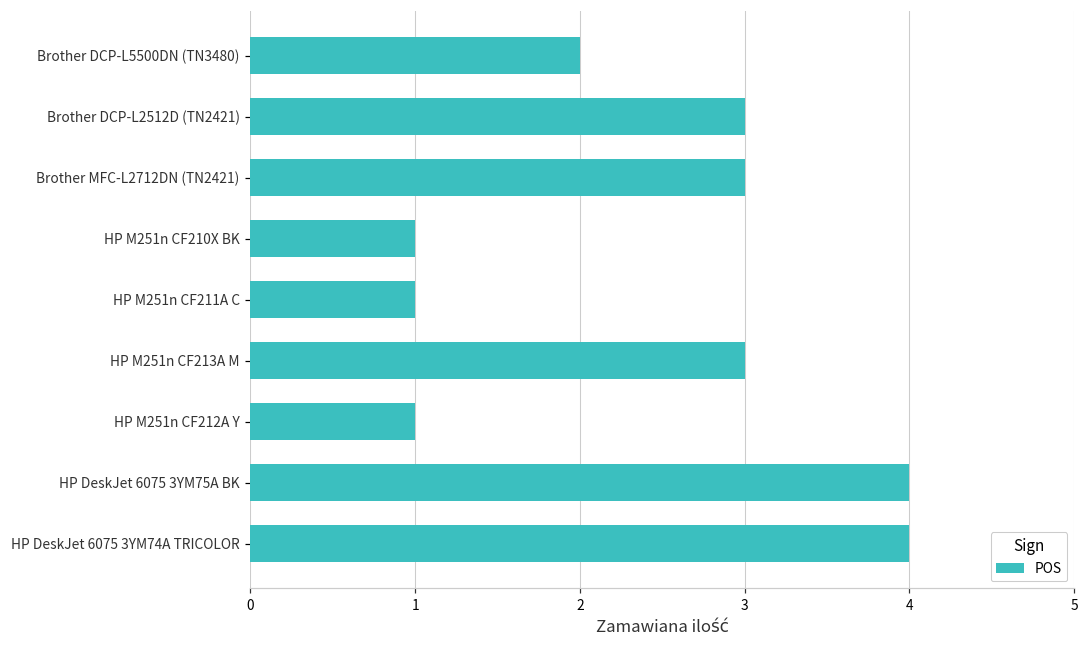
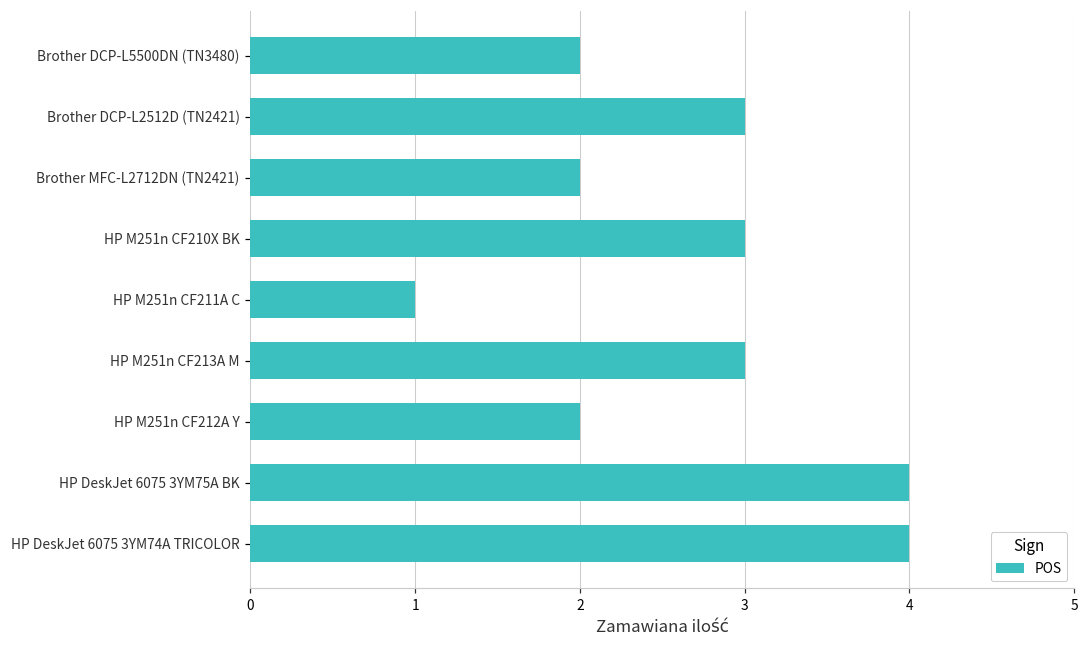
  {
    "Brother DCP-L5500DN (TN3480)": 2,
    "Brother DCP-L2512D (TN2421)": 3,
-   "Brother MFC-L2712DN (TN2421)": 3,
-   "HP M251n CF210X BK": 1,
+   "Brother MFC-L2712DN (TN2421)": 2,
+   "HP M251n CF210X BK": 3,
    "HP M251n CF211A C": 1,
    "HP M251n CF213A M": 3,
-   "HP M251n CF212A Y": 1,
+   "HP M251n CF212A Y": 2,
    "HP DeskJet 6075 3YM75A BK": 4,
    "HP DeskJet 6075 3YM74A TRICOLOR": 4
  }
